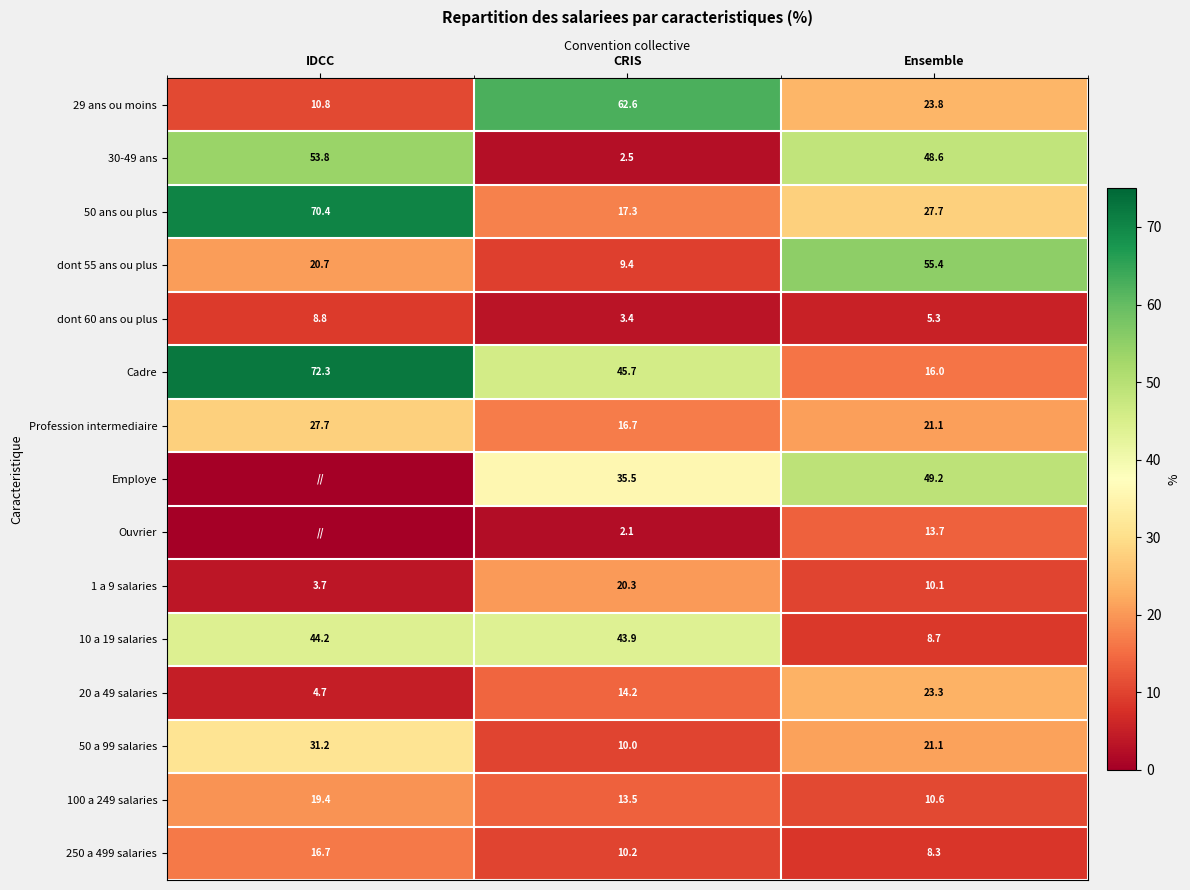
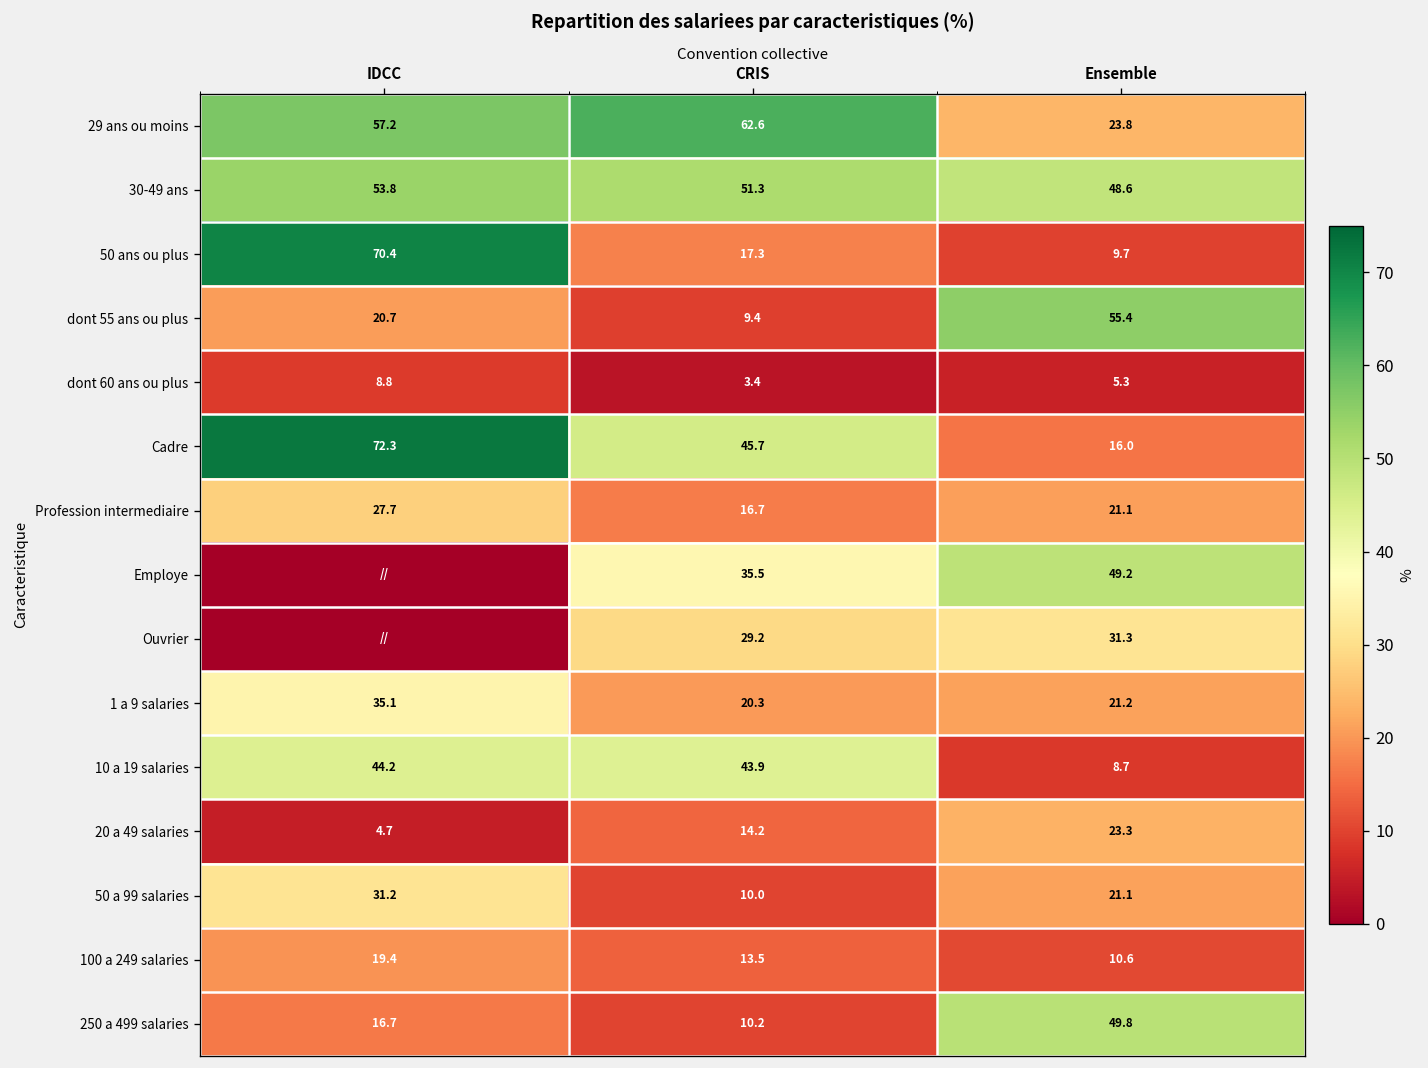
  {
    "29 ans ou moins": {
-     "IDCC": 10.8,
+     "IDCC": 57.2,
      "CRIS": 62.6,
      "Ensemble": 23.8
    },
    "30-49 ans": {
      "IDCC": 53.8,
-     "CRIS": 2.5,
+     "CRIS": 51.3,
      "Ensemble": 48.6
    },
    "50 ans ou plus": {
      "IDCC": 70.4,
      "CRIS": 17.3,
-     "Ensemble": 27.7
+     "Ensemble": 9.7
    },
    "dont 55 ans ou plus": {
      "IDCC": 20.7,
      "CRIS": 9.4,
      "Ensemble": 55.4
    },
    "dont 60 ans ou plus": {
      "IDCC": 8.8,
      "CRIS": 3.4,
      "Ensemble": 5.3
    },
    "Cadre": {
      "IDCC": 72.3,
      "CRIS": 45.7,
      "Ensemble": 16.0
    },
    "Profession intermediaire": {
      "IDCC": 27.7,
      "CRIS": 16.7,
      "Ensemble": 21.1
    },
    "Employe": {
      "CRIS": 35.5,
      "Ensemble": 49.2
    },
    "Ouvrier": {
-     "CRIS": 2.1,
-     "Ensemble": 13.7
+     "CRIS": 29.2,
+     "Ensemble": 31.3
    },
    "1 a 9 salaries": {
-     "IDCC": 3.7,
+     "IDCC": 35.1,
      "CRIS": 20.3,
-     "Ensemble": 10.1
+     "Ensemble": 21.2
    },
    "10 a 19 salaries": {
      "IDCC": 44.2,
      "CRIS": 43.9,
      "Ensemble": 8.7
    },
    "20 a 49 salaries": {
      "IDCC": 4.7,
      "CRIS": 14.2,
      "Ensemble": 23.3
    },
    "50 a 99 salaries": {
      "IDCC": 31.2,
      "CRIS": 10.0,
      "Ensemble": 21.1
    },
    "100 a 249 salaries": {
      "IDCC": 19.4,
      "CRIS": 13.5,
      "Ensemble": 10.6
    },
    "250 a 499 salaries": {
      "IDCC": 16.7,
      "CRIS": 10.2,
-     "Ensemble": 8.3
+     "Ensemble": 49.8
    }
  }
